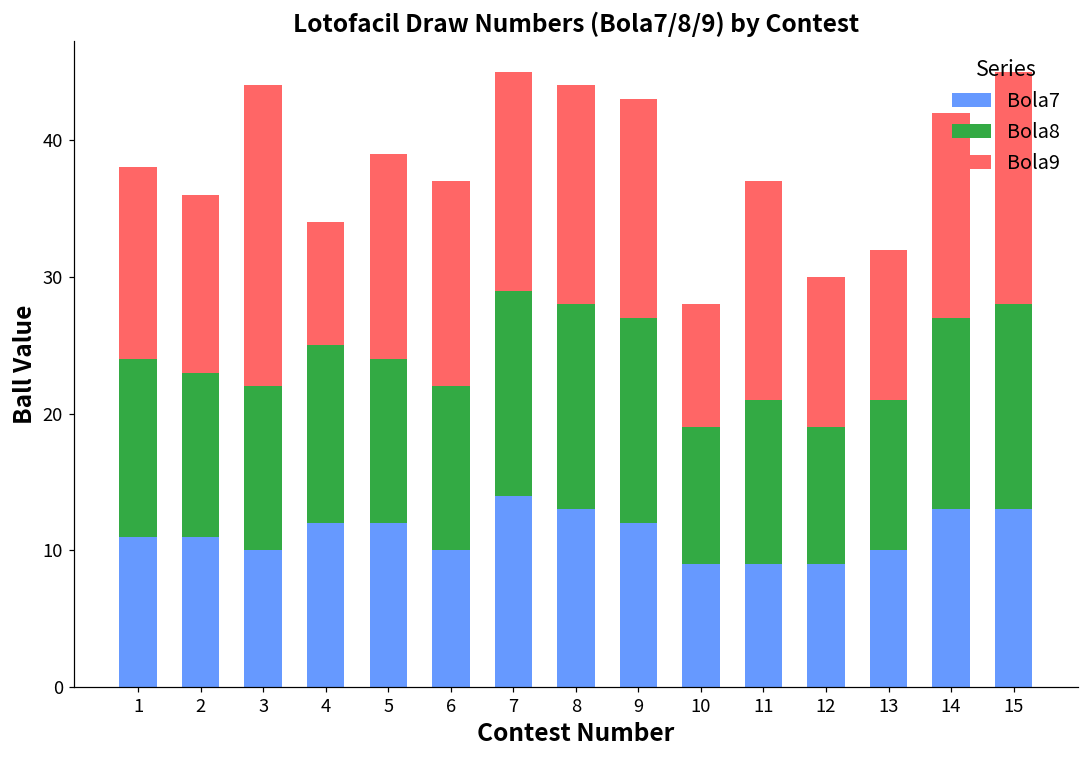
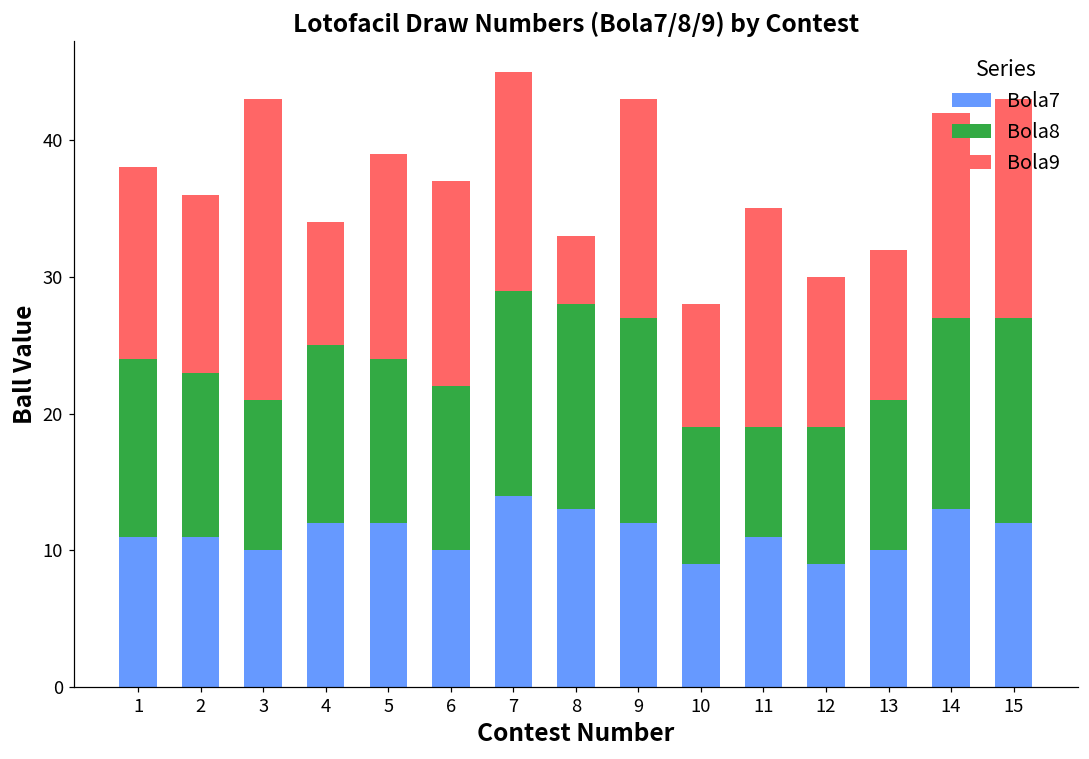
  {
    "Bola7": {
      "1": 11,
      "2": 11,
      "3": 10,
      "4": 12,
      "5": 12,
      "6": 10,
      "7": 14,
      "8": 13,
      "9": 12,
      "10": 9,
-     "11": 9,
+     "11": 11,
      "12": 9,
      "13": 10,
      "14": 13,
-     "15": 13
+     "15": 12
    },
    "Bola8": {
      "1": 13,
      "2": 12,
-     "3": 12,
+     "3": 11,
      "4": 13,
      "5": 12,
      "6": 12,
      "7": 15,
      "8": 15,
      "9": 15,
      "10": 10,
-     "11": 12,
+     "11": 8,
      "12": 10,
      "13": 11,
      "14": 14,
      "15": 15
    },
    "Bola9": {
      "1": 14,
      "2": 13,
      "3": 22,
      "4": 9,
      "5": 15,
      "6": 15,
      "7": 16,
-     "8": 16,
+     "8": 5,
      "9": 16,
      "10": 9,
      "11": 16,
      "12": 11,
      "13": 11,
      "14": 15,
-     "15": 17
+     "15": 16
    }
  }
